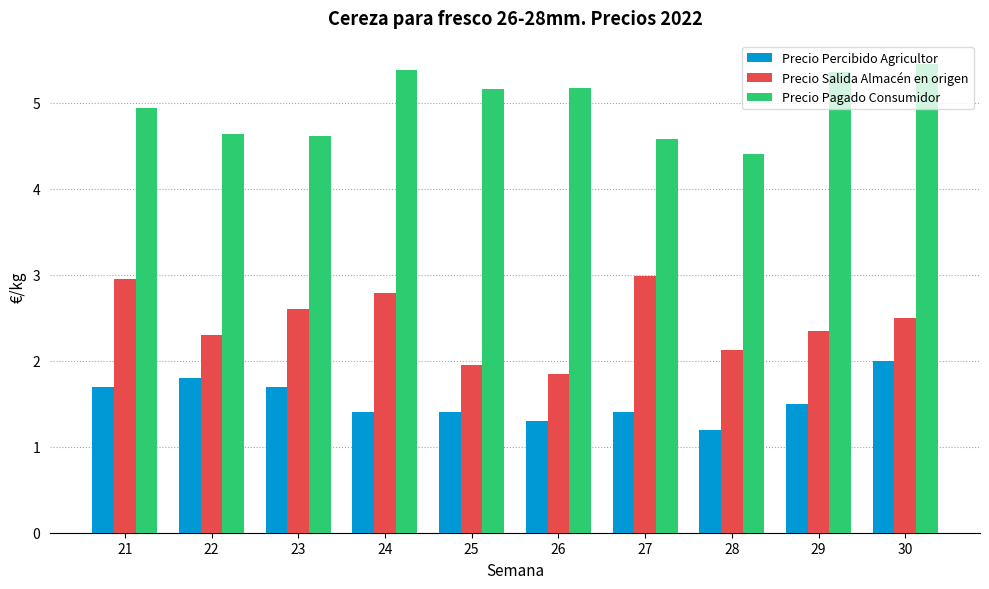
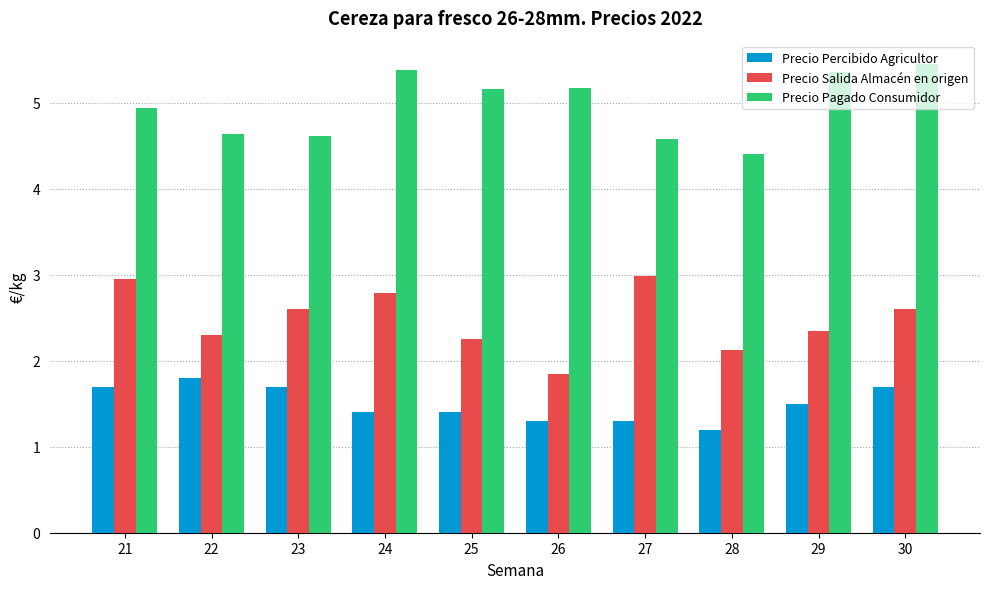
  {
    "Precio Percibido Agricultor": {
      "21": 1.7,
      "22": 1.8,
      "23": 1.7,
      "24": 1.4,
      "25": 1.4,
      "26": 1.3,
-     "27": 1.4,
+     "27": 1.3,
      "28": 1.2,
      "29": 1.5,
-     "30": 2.0
+     "30": 1.7
    },
    "Precio Salida Almacén en origen": {
      "21": 3.0,
      "22": 2.3,
      "23": 2.6,
      "24": 2.8,
-     "25": 2.0,
+     "25": 2.3,
      "26": 1.9,
      "27": 3.0,
      "28": 2.1,
      "29": 2.4,
-     "30": 2.5
+     "30": 2.6
    },
    "Precio Pagado Consumidor": {
      "21": 4.9,
      "22": 4.6,
      "23": 4.6,
      "24": 5.4,
      "25": 5.2,
      "26": 5.2,
      "27": 4.6,
      "28": 4.4
    }
  }
